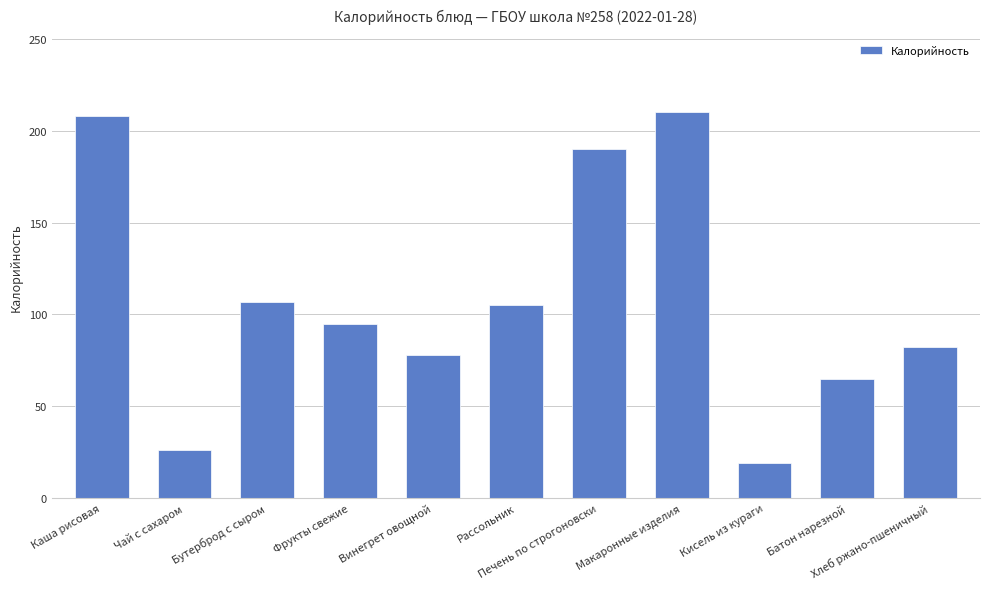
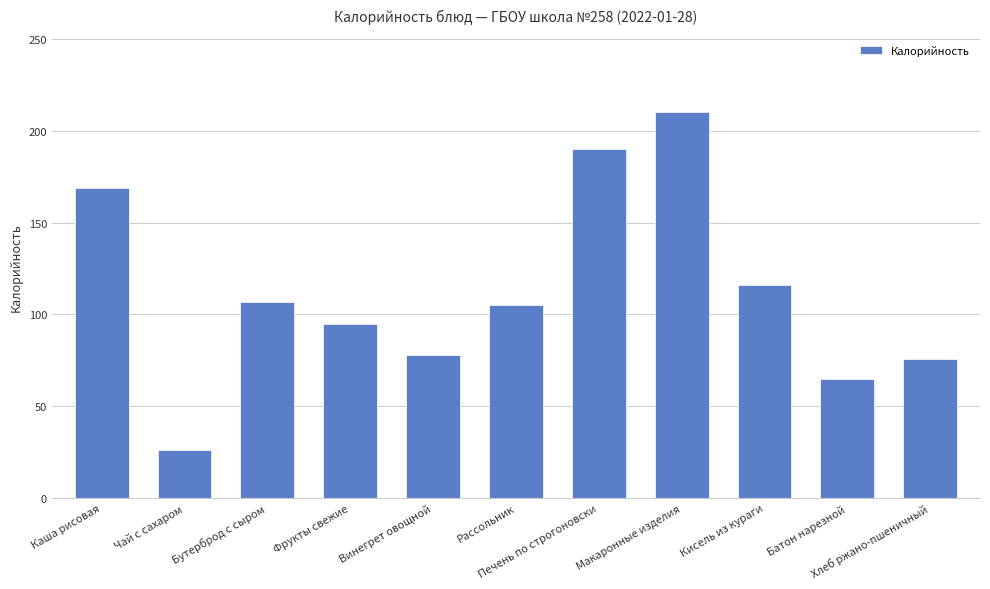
  {
-   "Каша рисовая": 208,
+   "Каша рисовая": 169,
    "Чай с сахаром": 26,
    "Бутерброд с сыром": 107,
    "Фрукты свежие": 95,
    "Винегрет овощной": 78,
    "Рассольник": 105,
    "Печень по строгоновски": 190,
    "Макаронные изделия": 210,
-   "Кисель из кураги": 19,
+   "Кисель из кураги": 116,
    "Батон нарезной": 65,
-   "Хлеб ржано-пшеничный": 82
+   "Хлеб ржано-пшеничный": 76
  }
